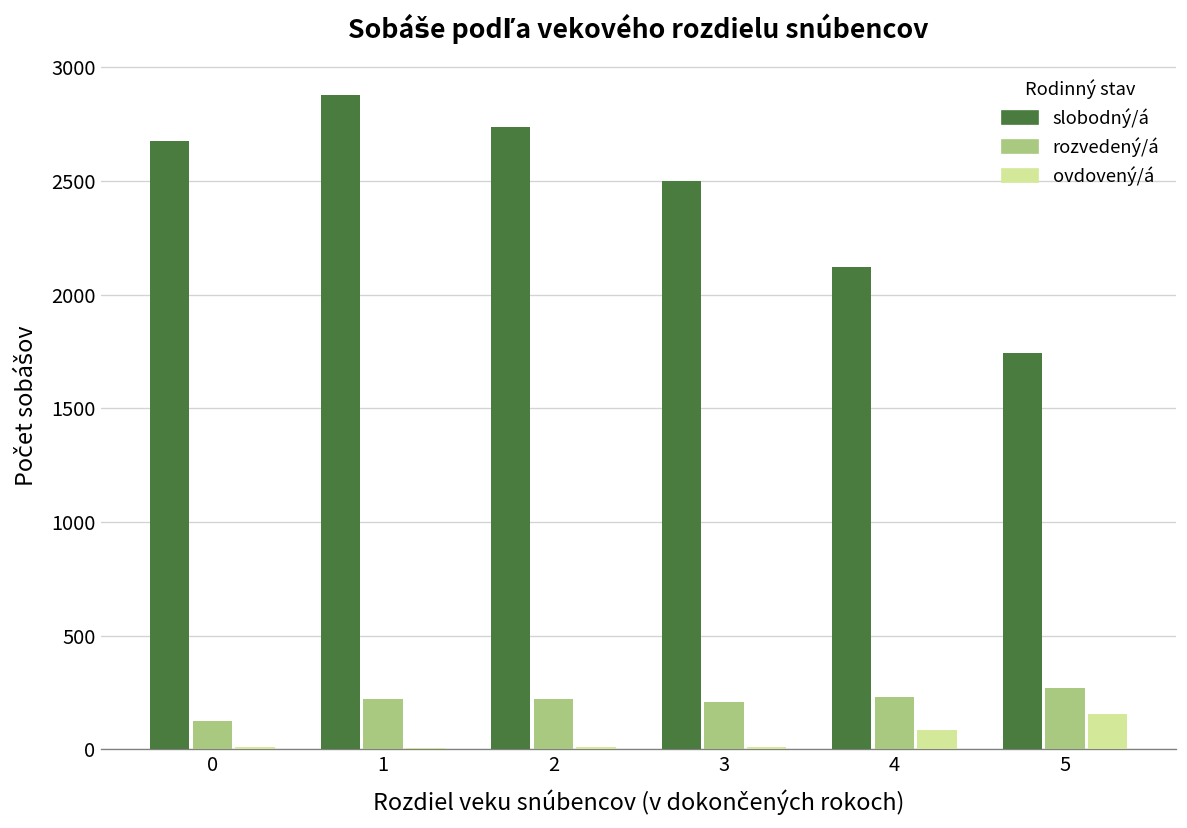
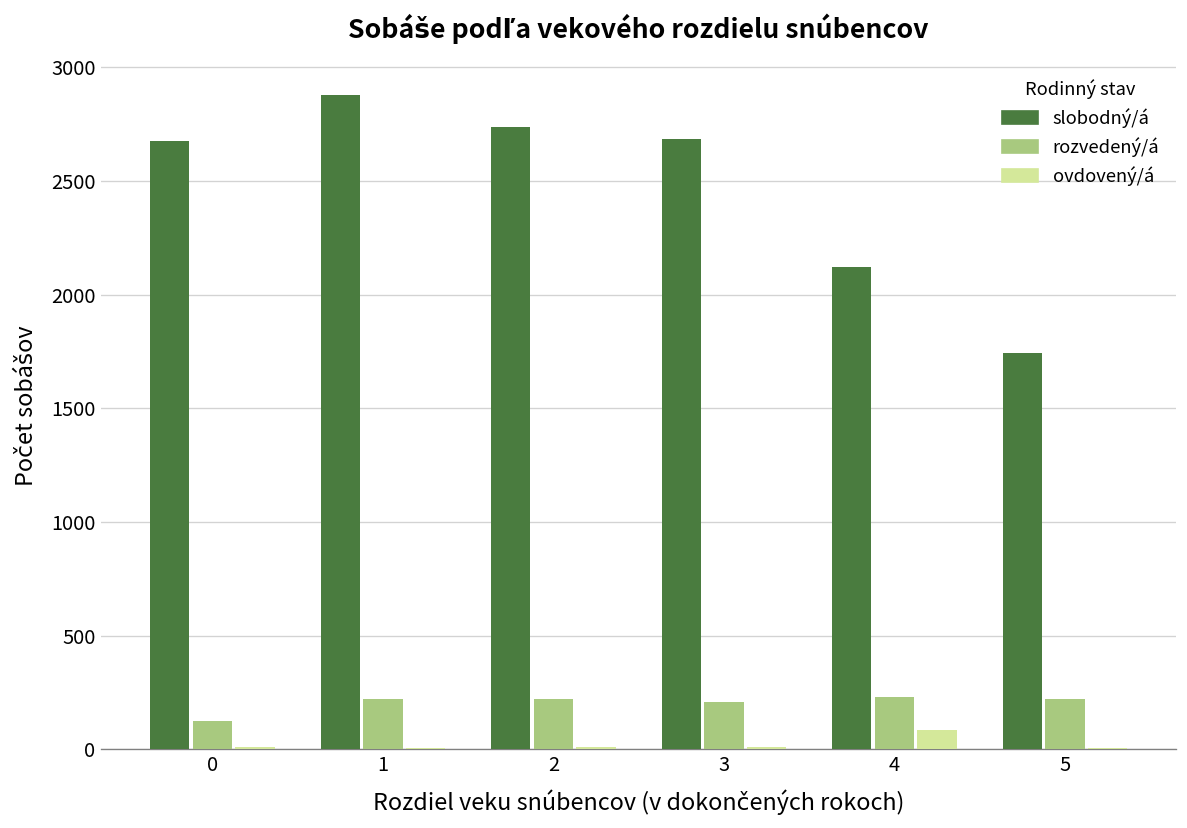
  {
    "slobodný/á": {
      "0": 2680,
      "1": 2880,
      "2": 2740,
-     "3": 2500,
+     "3": 2690,
      "4": 2120,
      "5": 1740
    },
    "rozvedený/á": {
      "0": 130,
      "1": 220,
      "2": 220,
      "3": 210,
      "4": 230,
-     "5": 270
+     "5": 220
    },
    "ovdovený/á": {
      "4": 90,
-     "5": 150
+     "5": 10
    }
  }
